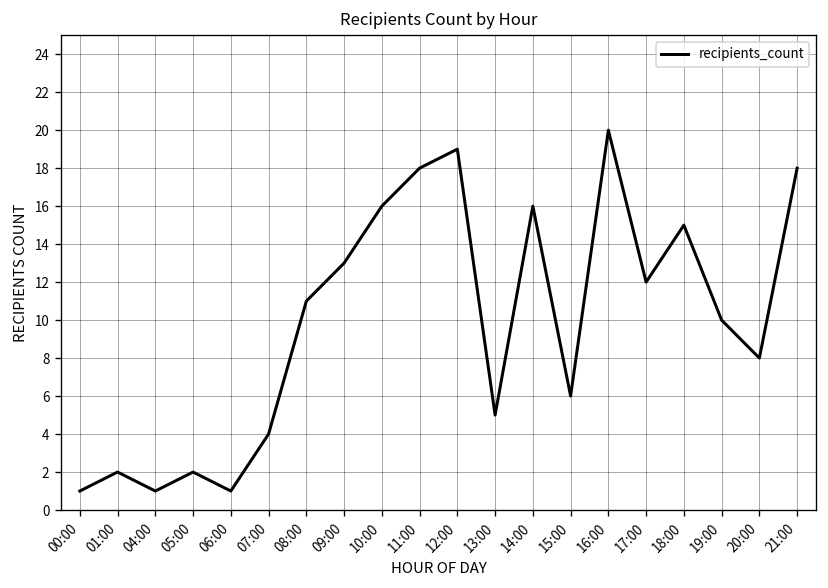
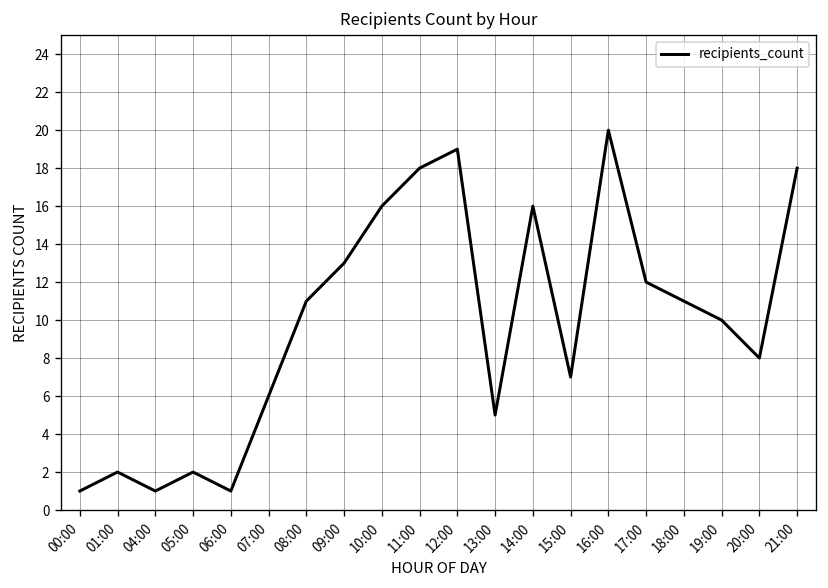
  {
    "00:00": 1,
    "01:00": 2,
    "04:00": 1,
    "05:00": 2,
    "06:00": 1,
-   "07:00": 4,
+   "07:00": 6,
    "08:00": 11,
    "09:00": 13,
    "10:00": 16,
    "11:00": 18,
    "12:00": 19,
    "13:00": 5,
    "14:00": 16,
-   "15:00": 6,
+   "15:00": 7,
    "16:00": 20,
    "17:00": 12,
-   "18:00": 15,
+   "18:00": 11,
    "19:00": 10,
    "20:00": 8,
    "21:00": 18
  }
